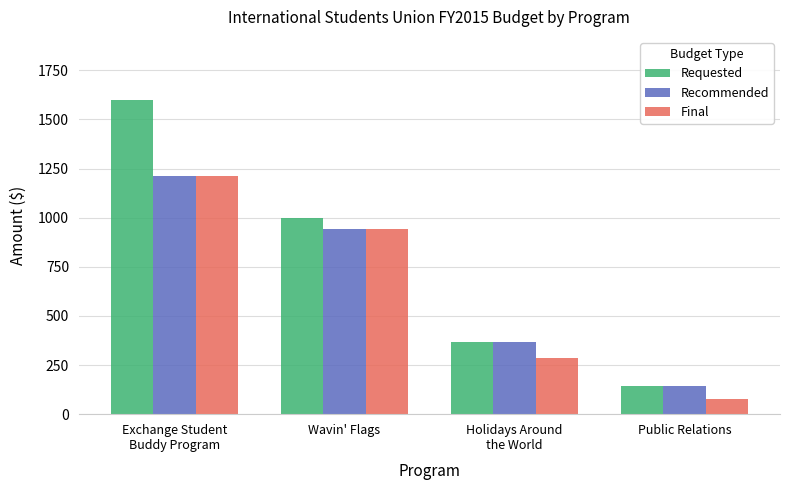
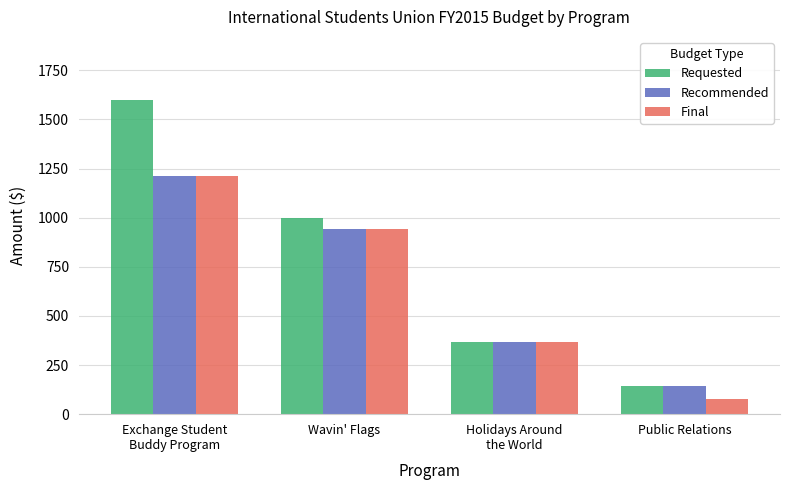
  {
    "Requested": {
      "Exchange Student Buddy Program": 1600,
      "Wavin' Flags": 1000,
      "Holidays Around the World": 370,
      "Public Relations": 150
    },
    "Recommended": {
      "Exchange Student Buddy Program": 1210,
      "Wavin' Flags": 940,
      "Holidays Around the World": 370,
      "Public Relations": 150
    },
    "Final": {
      "Exchange Student Buddy Program": 1210,
      "Wavin' Flags": 940,
-     "Holidays Around the World": 290,
+     "Holidays Around the World": 370,
      "Public Relations": 80
    }
  }
